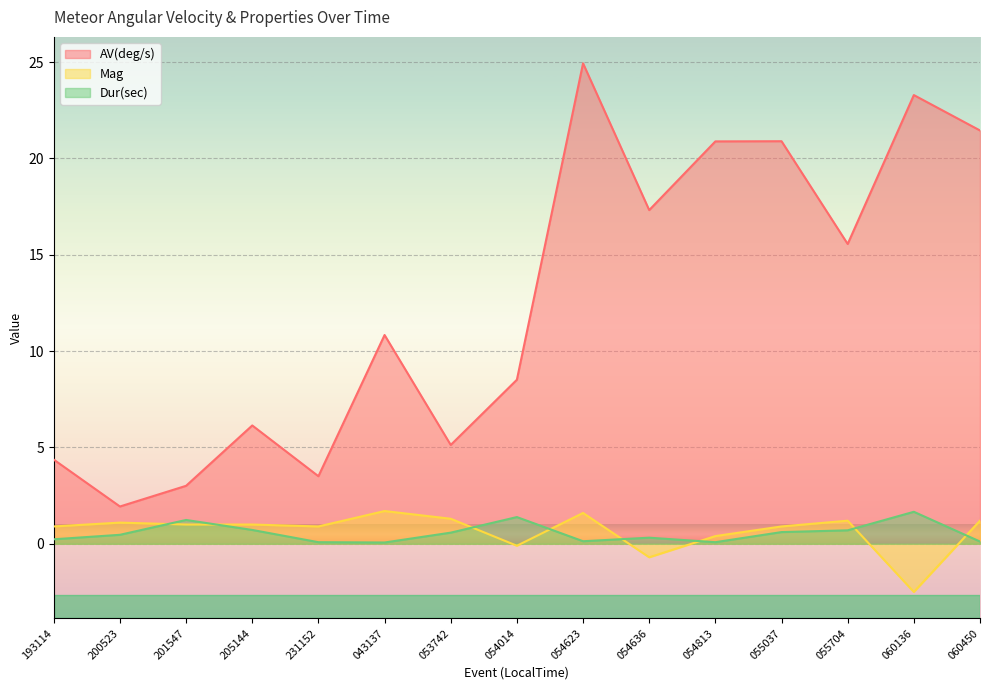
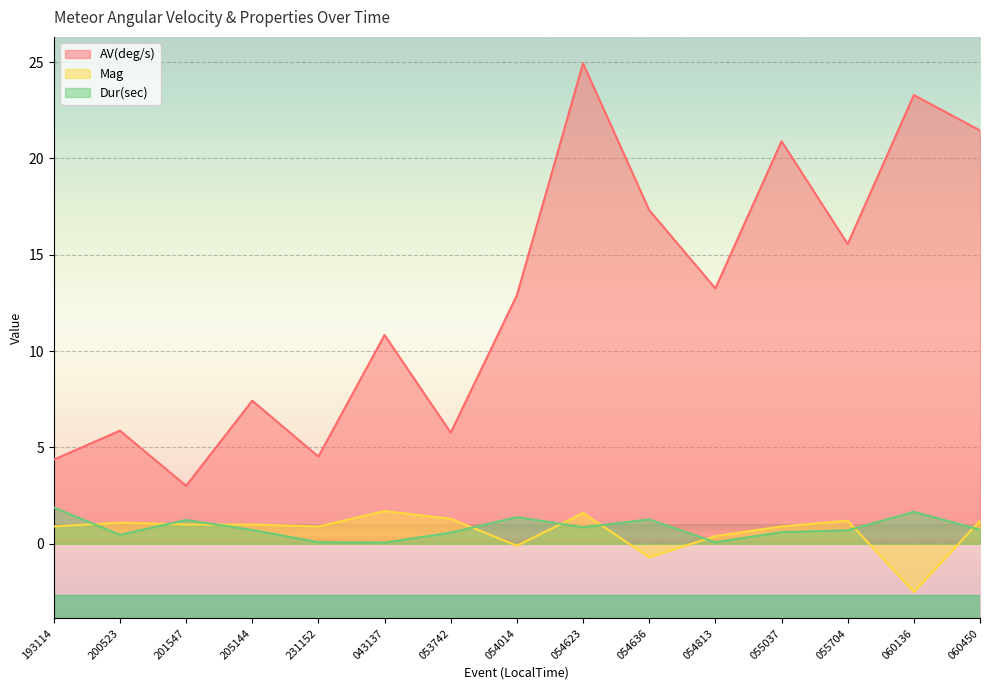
  {
    "AV(deg/s)": {
      "193114": 4.4,
-     "200523": 1.9,
+     "200523": 5.9,
      "201547": 3.0,
-     "205144": 6.1,
-     "231152": 3.5,
+     "205144": 7.4,
+     "231152": 4.5,
      "043137": 10.8,
-     "053742": 5.1,
-     "054014": 8.5,
+     "053742": 5.8,
+     "054014": 12.9,
      "054623": 24.9,
      "054636": 17.3,
-     "054813": 20.9,
+     "054813": 13.3,
      "055037": 20.9,
      "055704": 15.6,
      "060136": 23.3,
      "060450": 21.5
    },
    "Dur(sec)": {
-     "193114": 0.2,
+     "193114": 1.9,
      "200523": 0.5,
      "201547": 1.2,
      "205144": 0.7,
      "231152": 0.1,
      "043137": 0.1,
      "053742": 0.6,
      "054014": 1.4,
-     "054623": 0.1,
-     "054636": 0.3,
+     "054623": 0.9,
+     "054636": 1.3,
      "054813": 0.1,
      "055037": 0.6,
      "055704": 0.7,
      "060136": 1.7,
-     "060450": 0.1
+     "060450": 0.7
    }
  }
